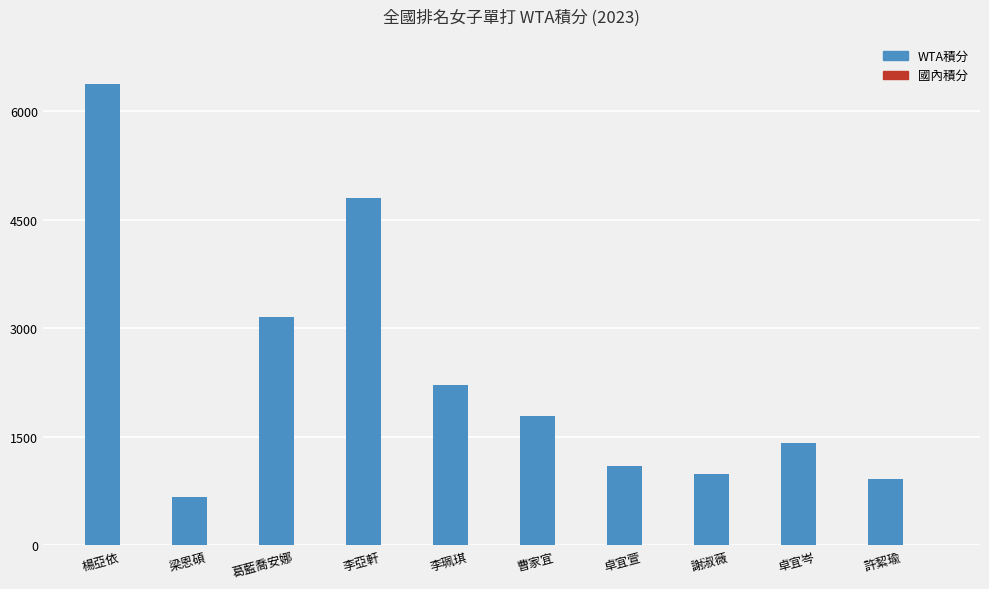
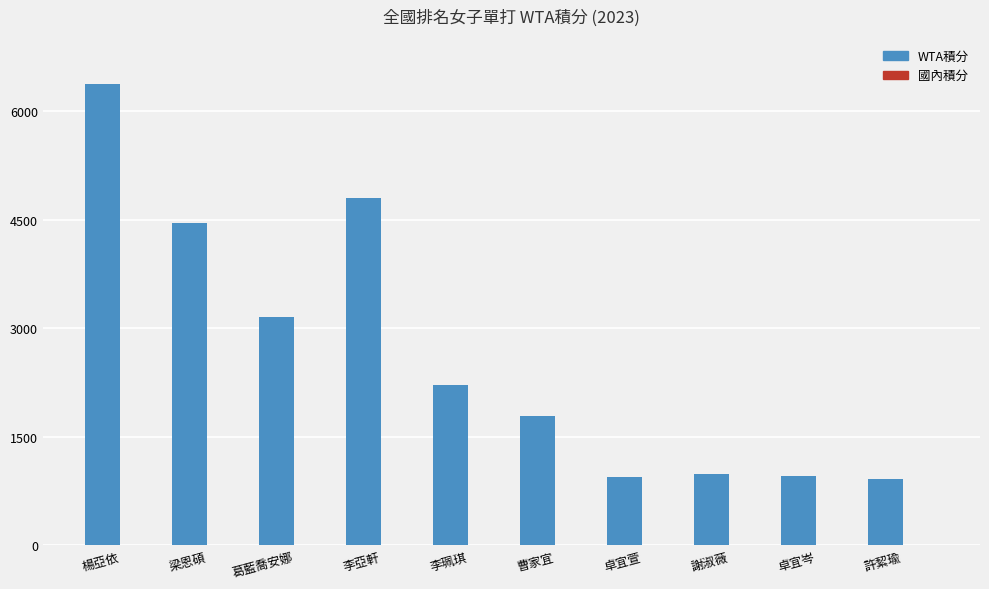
  {
    "WTA積分": {
      "楊亞依": 6400,
-     "梁恩碩": 700,
+     "梁恩碩": 4500,
      "葛藍喬安娜": 3200,
      "李亞軒": 4800,
      "李珮琪": 2200,
      "曹家宜": 1800,
-     "卓宜萱": 1100,
+     "卓宜萱": 900,
      "謝淑薇": 1000,
-     "卓宜岑": 1400,
+     "卓宜岑": 1000,
      "許絜瑜": 900
    },
    "國內積分": {
      "楊亞依": 0,
      "梁恩碩": 0,
      "葛藍喬安娜": 0,
      "李亞軒": 0,
      "李珮琪": 0,
      "曹家宜": 0,
      "卓宜萱": 0,
      "謝淑薇": 0,
      "卓宜岑": 0,
      "許絜瑜": 0
    }
  }
